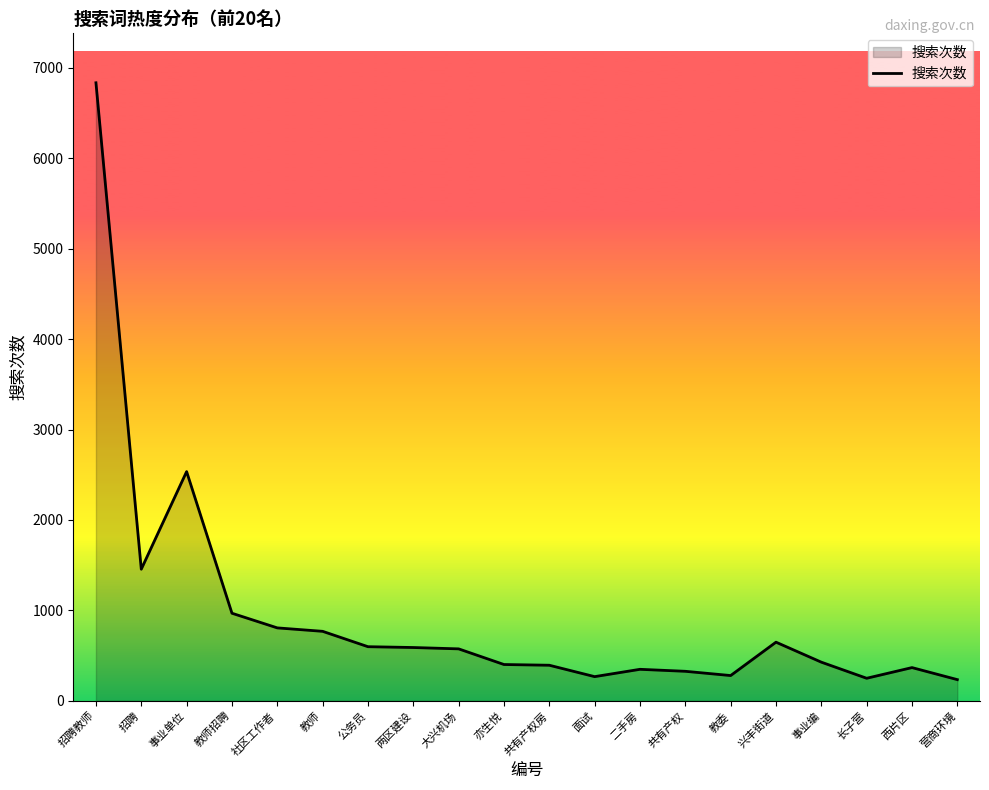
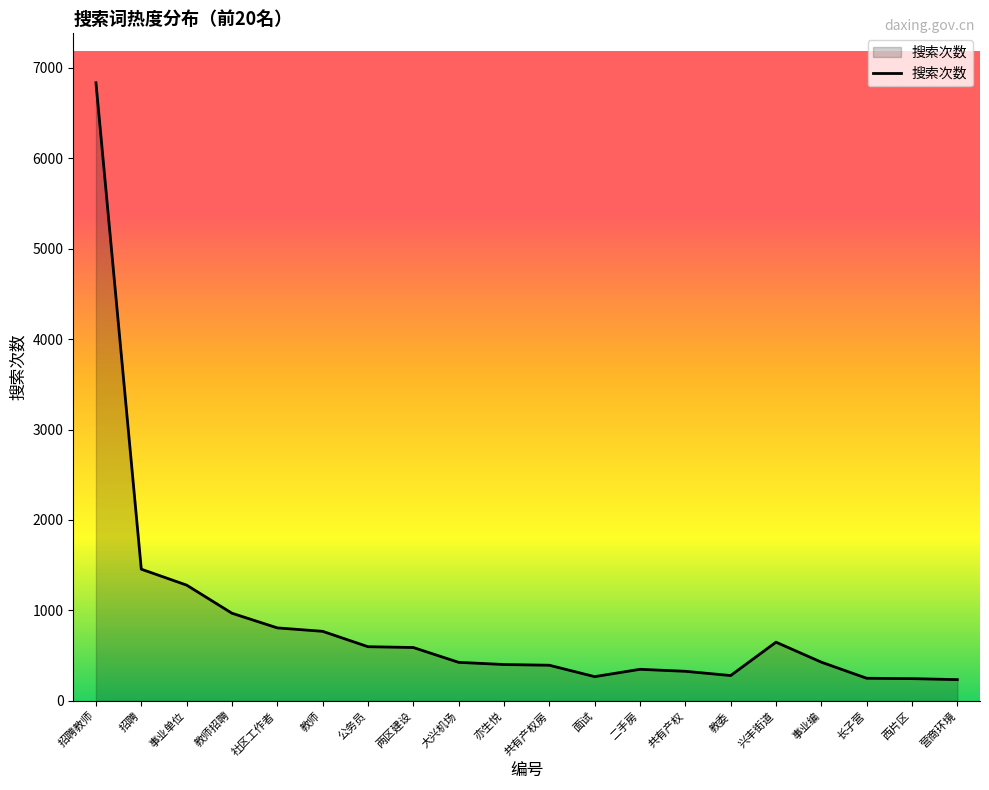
  {
    "招聘教师": 6800,
    "招聘": 1500,
-   "事业单位": 2500,
+   "事业单位": 1300,
    "教师招聘": 1000,
    "社区工作者": 800,
    "教师": 800,
    "公务员": 600,
    "两区建设": 600,
-   "大兴机场": 600,
+   "大兴机场": 400,
    "亦生悦": 400,
    "共有产权房": 400,
    "面试": 300,
    "二手房": 300,
    "共有产权": 300,
    "教委": 300,
    "兴丰街道": 600,
    "事业编": 400,
    "长子营": 300,
-   "西片区": 400,
+   "西片区": 200,
    "营商环境": 200
  }
